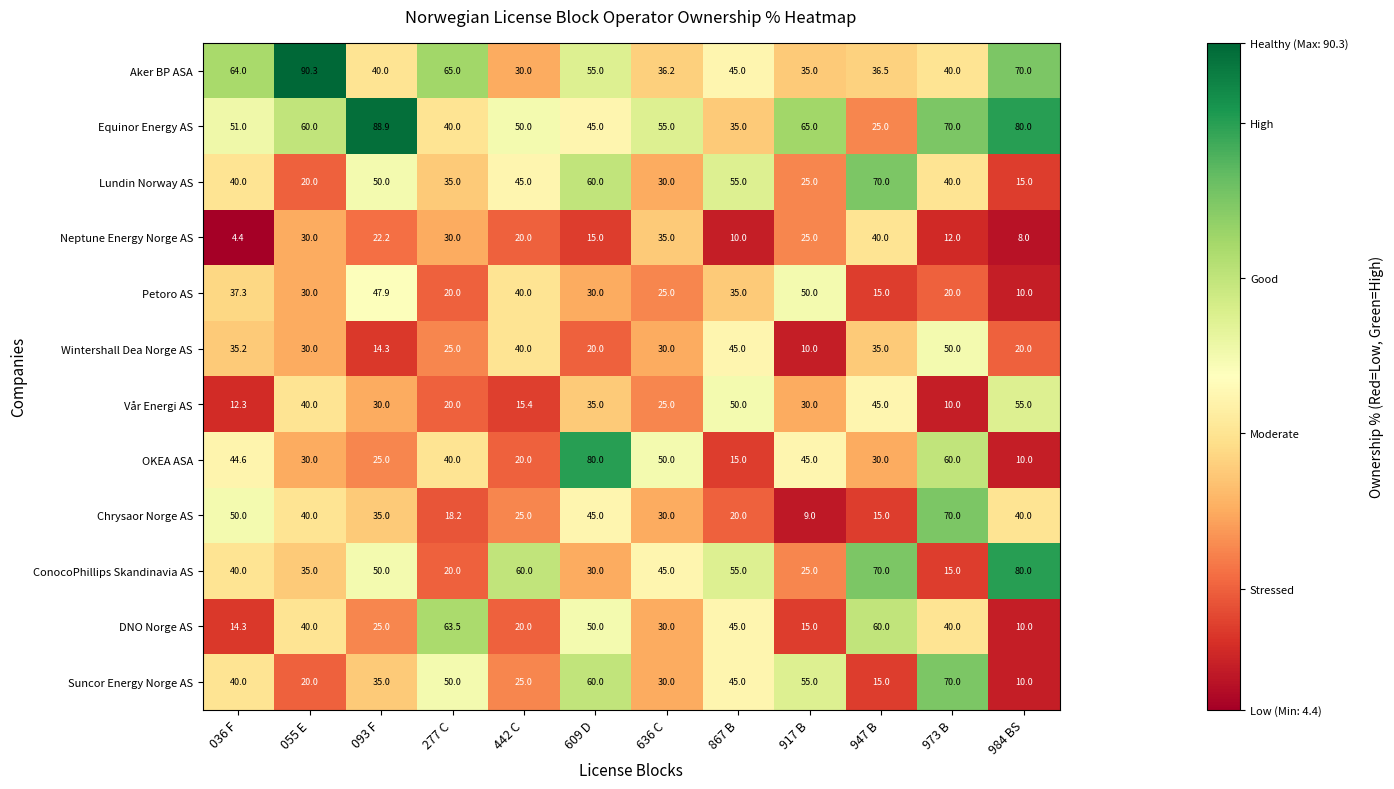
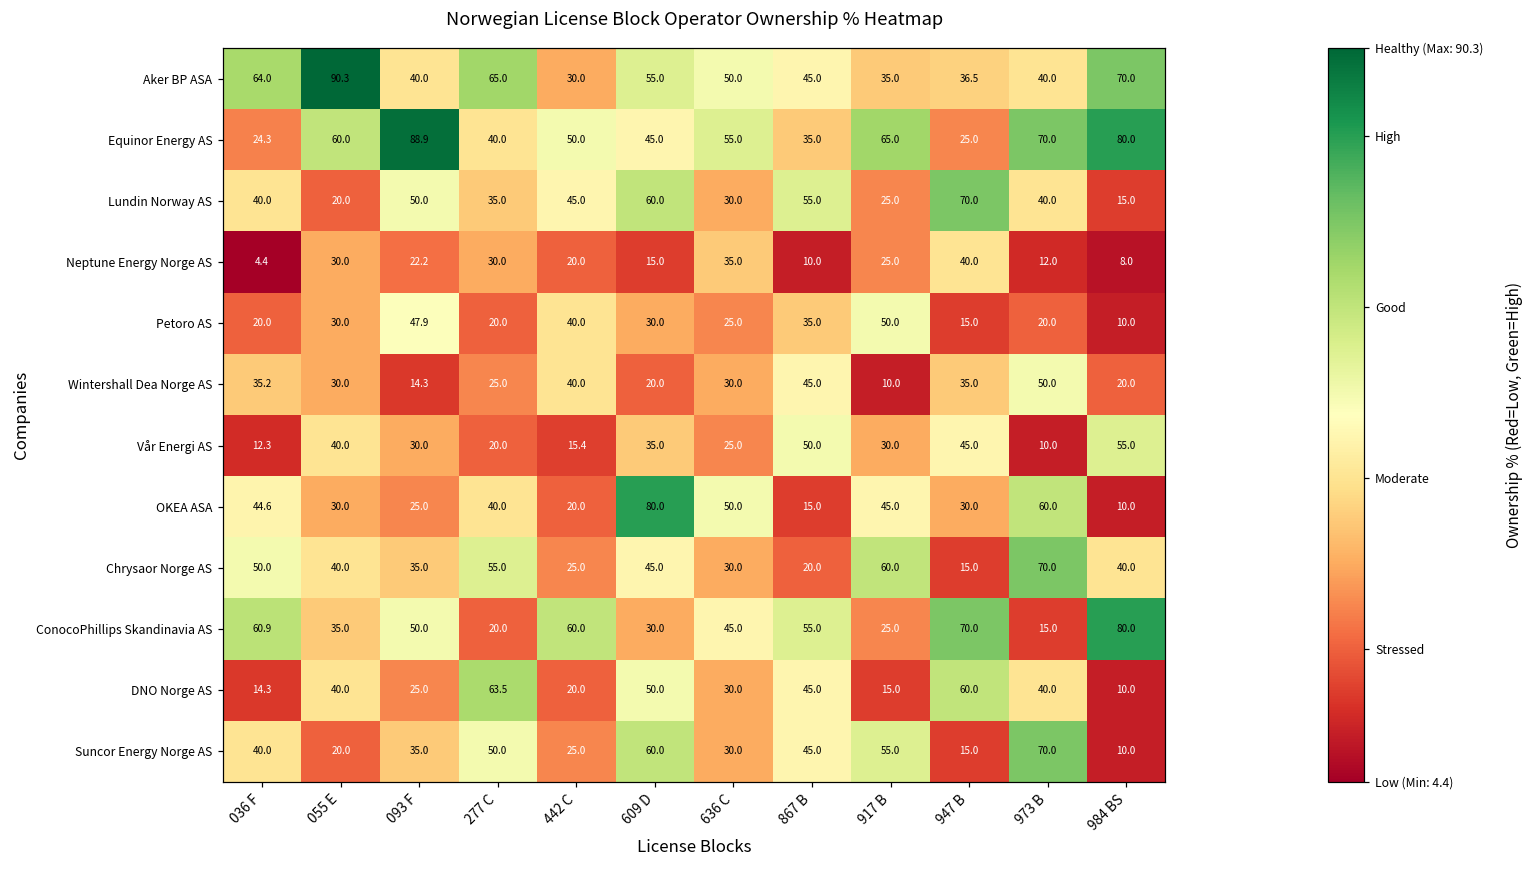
  {
    "Aker BP ASA": {
      "036 F": 64.0,
      "055 E": 90.3,
      "093 F": 40.0,
      "277 C": 65.0,
      "442 C": 30.0,
      "609 D": 55.0,
-     "636 C": 36.2,
+     "636 C": 50.0,
      "867 B": 45.0,
      "917 B": 35.0,
      "947 B": 36.5,
      "973 B": 40.0,
      "984 BS": 70.0
    },
    "Equinor Energy AS": {
-     "036 F": 51.0,
+     "036 F": 24.3,
      "055 E": 60.0,
      "093 F": 88.9,
      "277 C": 40.0,
      "442 C": 50.0,
      "609 D": 45.0,
      "636 C": 55.0,
      "867 B": 35.0,
      "917 B": 65.0,
      "947 B": 25.0,
      "973 B": 70.0,
      "984 BS": 80.0
    },
    "Lundin Norway AS": {
      "036 F": 40.0,
      "055 E": 20.0,
      "093 F": 50.0,
      "277 C": 35.0,
      "442 C": 45.0,
      "609 D": 60.0,
      "636 C": 30.0,
      "867 B": 55.0,
      "917 B": 25.0,
      "947 B": 70.0,
      "973 B": 40.0,
      "984 BS": 15.0
    },
    "Neptune Energy Norge AS": {
      "036 F": 4.4,
      "055 E": 30.0,
      "093 F": 22.2,
      "277 C": 30.0,
      "442 C": 20.0,
      "609 D": 15.0,
      "636 C": 35.0,
      "867 B": 10.0,
      "917 B": 25.0,
      "947 B": 40.0,
      "973 B": 12.0,
      "984 BS": 8.0
    },
    "Petoro AS": {
-     "036 F": 37.3,
+     "036 F": 20.0,
      "055 E": 30.0,
      "093 F": 47.9,
      "277 C": 20.0,
      "442 C": 40.0,
      "609 D": 30.0,
      "636 C": 25.0,
      "867 B": 35.0,
      "917 B": 50.0,
      "947 B": 15.0,
      "973 B": 20.0,
      "984 BS": 10.0
    },
    "Wintershall Dea Norge AS": {
      "036 F": 35.2,
      "055 E": 30.0,
      "093 F": 14.3,
      "277 C": 25.0,
      "442 C": 40.0,
      "609 D": 20.0,
      "636 C": 30.0,
      "867 B": 45.0,
      "917 B": 10.0,
      "947 B": 35.0,
      "973 B": 50.0,
      "984 BS": 20.0
    },
    "Vår Energi AS": {
      "036 F": 12.3,
      "055 E": 40.0,
      "093 F": 30.0,
      "277 C": 20.0,
      "442 C": 15.4,
      "609 D": 35.0,
      "636 C": 25.0,
      "867 B": 50.0,
      "917 B": 30.0,
      "947 B": 45.0,
      "973 B": 10.0,
      "984 BS": 55.0
    },
    "OKEA ASA": {
      "036 F": 44.6,
      "055 E": 30.0,
      "093 F": 25.0,
      "277 C": 40.0,
      "442 C": 20.0,
      "609 D": 80.0,
      "636 C": 50.0,
      "867 B": 15.0,
      "917 B": 45.0,
      "947 B": 30.0,
      "973 B": 60.0,
      "984 BS": 10.0
    },
    "Chrysaor Norge AS": {
      "036 F": 50.0,
      "055 E": 40.0,
      "093 F": 35.0,
-     "277 C": 18.2,
+     "277 C": 55.0,
      "442 C": 25.0,
      "609 D": 45.0,
      "636 C": 30.0,
      "867 B": 20.0,
-     "917 B": 9.0,
+     "917 B": 60.0,
      "947 B": 15.0,
      "973 B": 70.0,
      "984 BS": 40.0
    },
    "ConocoPhillips Skandinavia AS": {
-     "036 F": 40.0,
+     "036 F": 60.9,
      "055 E": 35.0,
      "093 F": 50.0,
      "277 C": 20.0,
      "442 C": 60.0,
      "609 D": 30.0,
      "636 C": 45.0,
      "867 B": 55.0,
      "917 B": 25.0,
      "947 B": 70.0,
      "973 B": 15.0,
      "984 BS": 80.0
    },
    "DNO Norge AS": {
      "036 F": 14.3,
      "055 E": 40.0,
      "093 F": 25.0,
      "277 C": 63.5,
      "442 C": 20.0,
      "609 D": 50.0,
      "636 C": 30.0,
      "867 B": 45.0,
      "917 B": 15.0,
      "947 B": 60.0,
      "973 B": 40.0,
      "984 BS": 10.0
    },
    "Suncor Energy Norge AS": {
      "036 F": 40.0,
      "055 E": 20.0,
      "093 F": 35.0,
      "277 C": 50.0,
      "442 C": 25.0,
      "609 D": 60.0,
      "636 C": 30.0,
      "867 B": 45.0,
      "917 B": 55.0,
      "947 B": 15.0,
      "973 B": 70.0,
      "984 BS": 10.0
    }
  }
